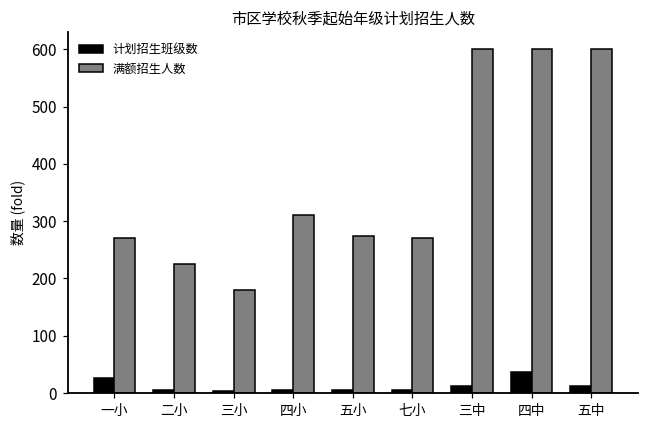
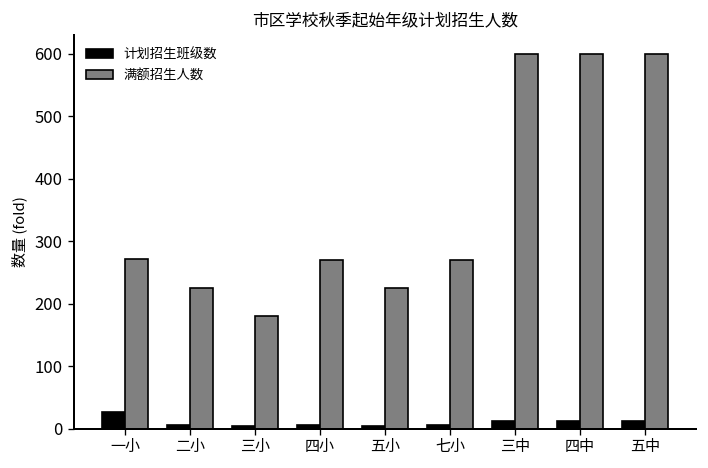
  {
    "计划招生班级数": {
      "一小": 30,
      "二小": 10,
      "四小": 10,
      "五小": 10,
      "七小": 10,
      "三中": 10,
-     "四中": 40,
+     "四中": 10,
      "五中": 10
    },
    "满额招生人数": {
      "一小": 270,
      "二小": 230,
      "三小": 180,
-     "四小": 310,
-     "五小": 280,
+     "四小": 270,
+     "五小": 230,
      "七小": 270,
      "三中": 600,
      "四中": 600,
      "五中": 600
    }
  }
